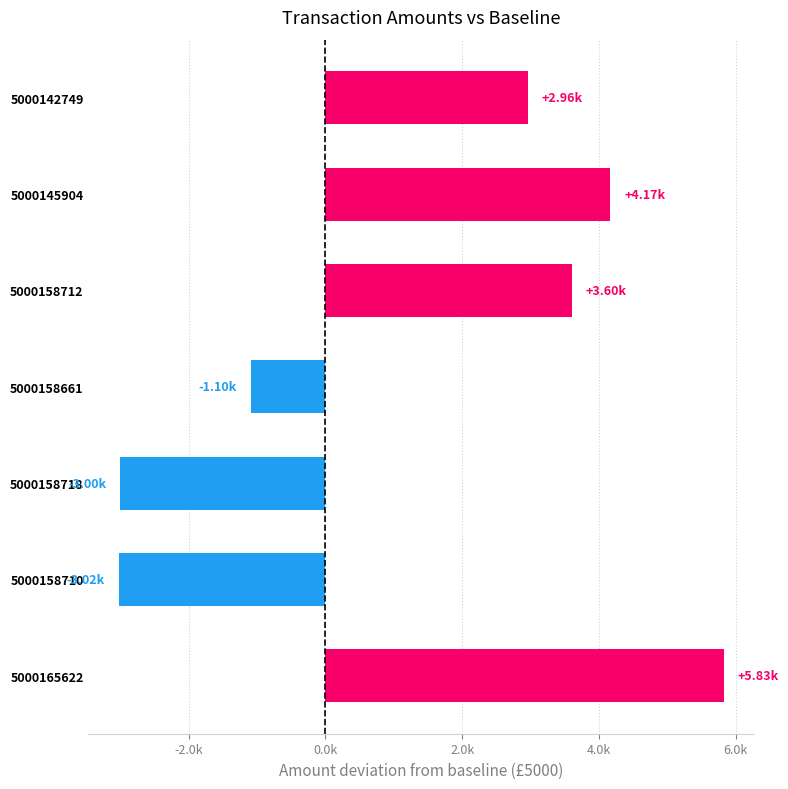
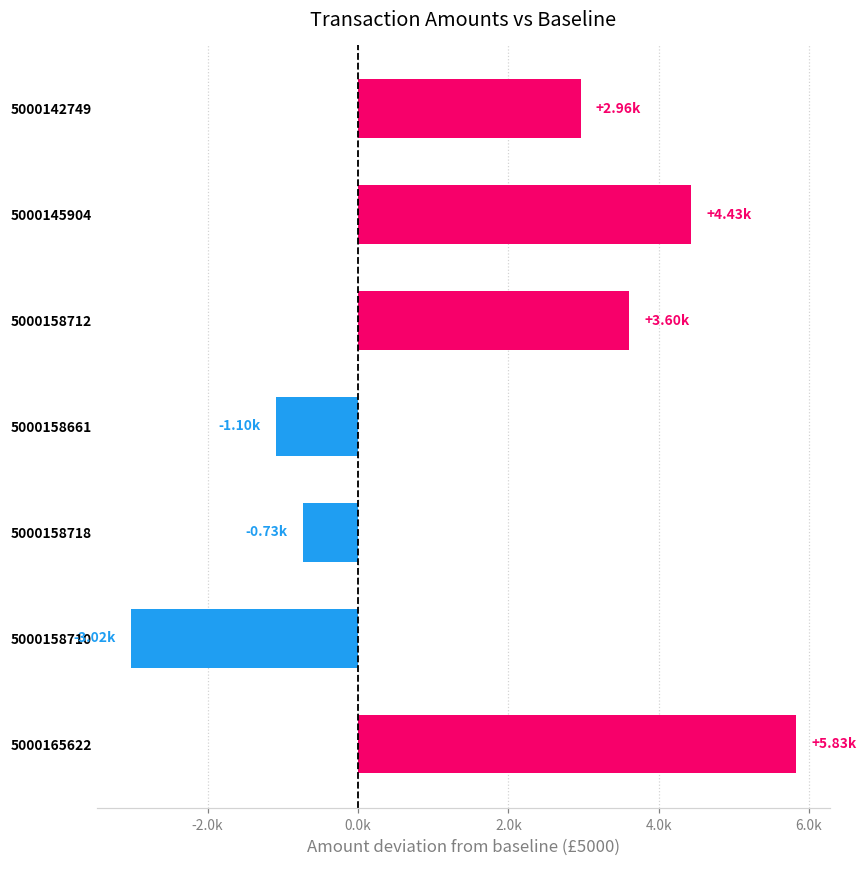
  {
    "5000142749": "+2.96k",
-   "5000145904": "+4.17k",
+   "5000145904": "+4.43k",
    "5000158712": "+3.60k",
    "5000158661": "-1.10k",
-   "5000158718": "-3.00k",
+   "5000158718": "-0.73k",
    "5000158710": "-3.02k",
    "5000165622": "+5.83k"
  }
